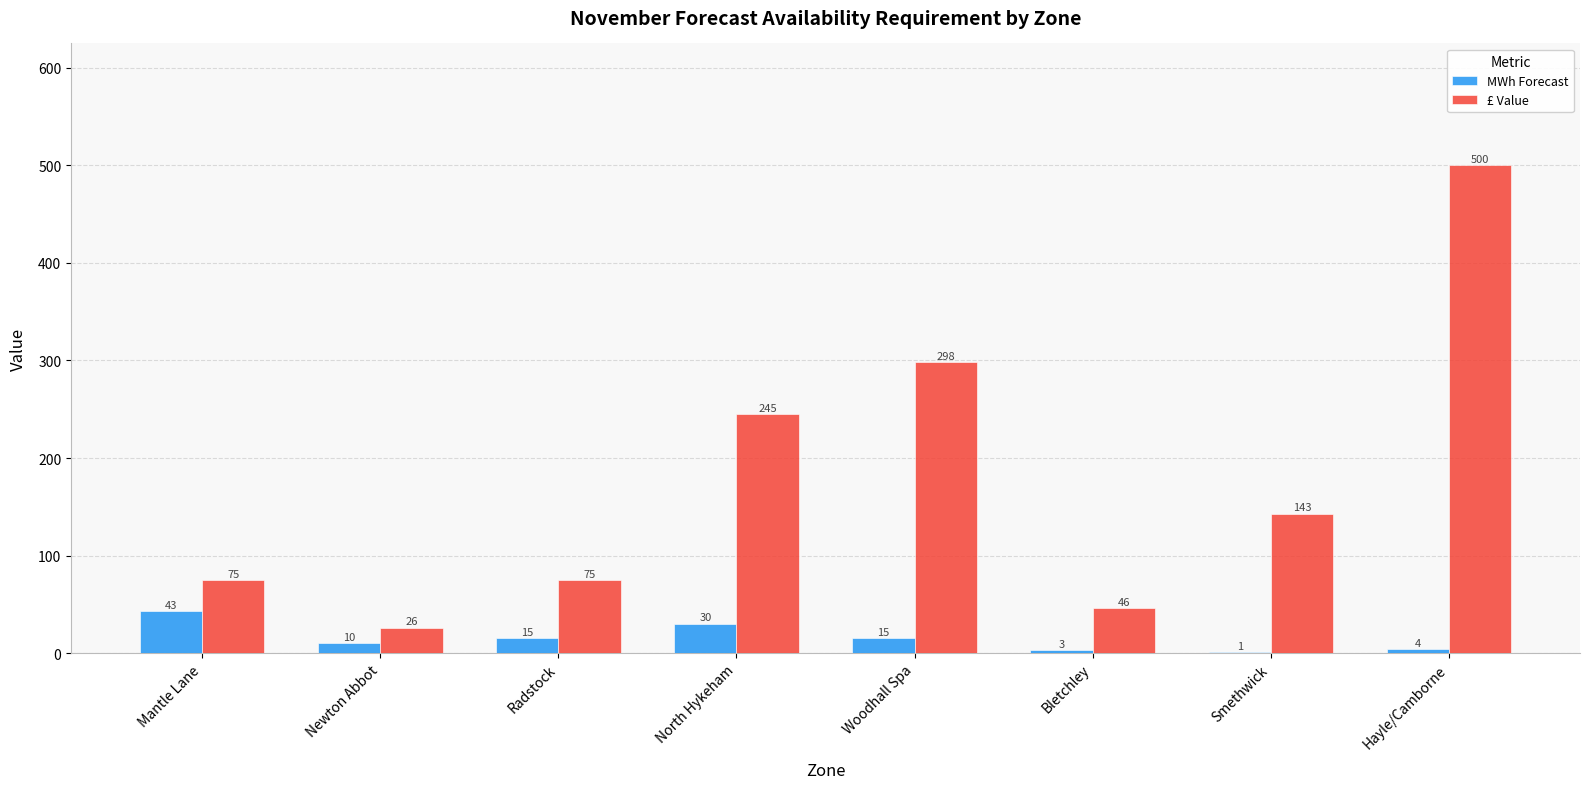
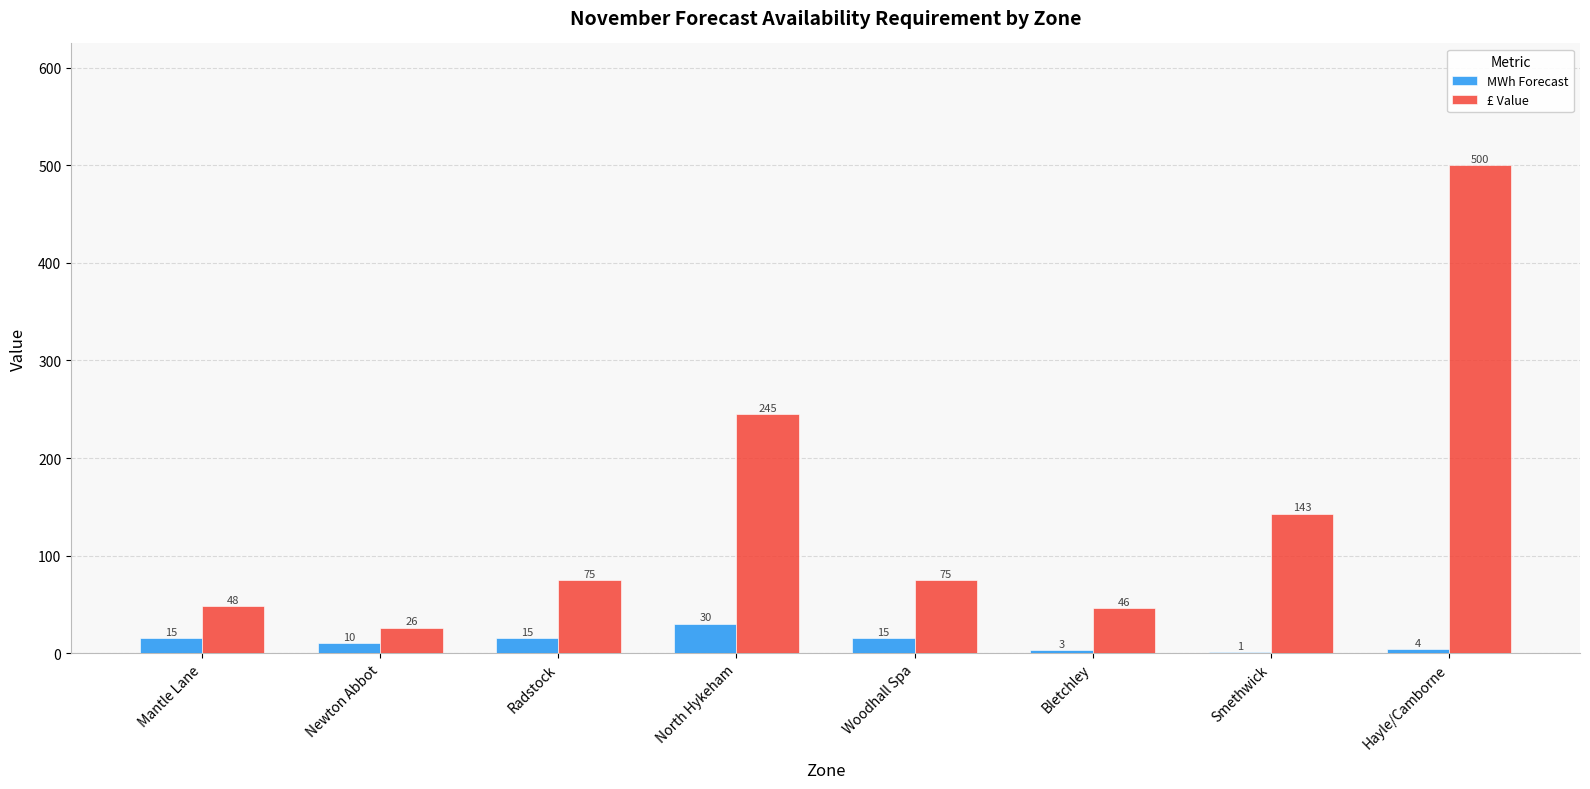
  {
    "MWh Forecast": {
-     "Mantle Lane": 43,
+     "Mantle Lane": 15,
      "Newton Abbot": 10,
      "Radstock": 15,
      "North Hykeham": 30,
      "Woodhall Spa": 15,
      "Bletchley": 3,
      "Smethwick": 1,
      "Hayle/Camborne": 4
    },
    "£ Value": {
-     "Mantle Lane": 75,
+     "Mantle Lane": 48,
      "Newton Abbot": 26,
      "Radstock": 75,
      "North Hykeham": 245,
-     "Woodhall Spa": 298,
+     "Woodhall Spa": 75,
      "Bletchley": 46,
      "Smethwick": 143,
      "Hayle/Camborne": 500
    }
  }
